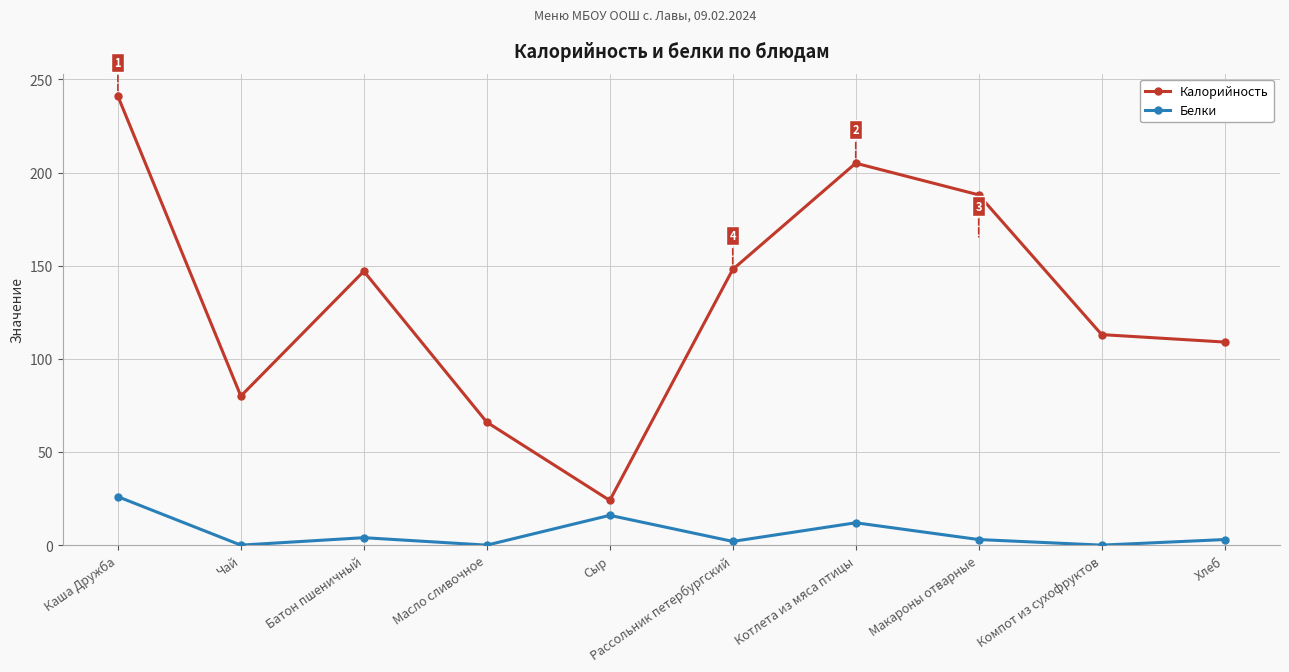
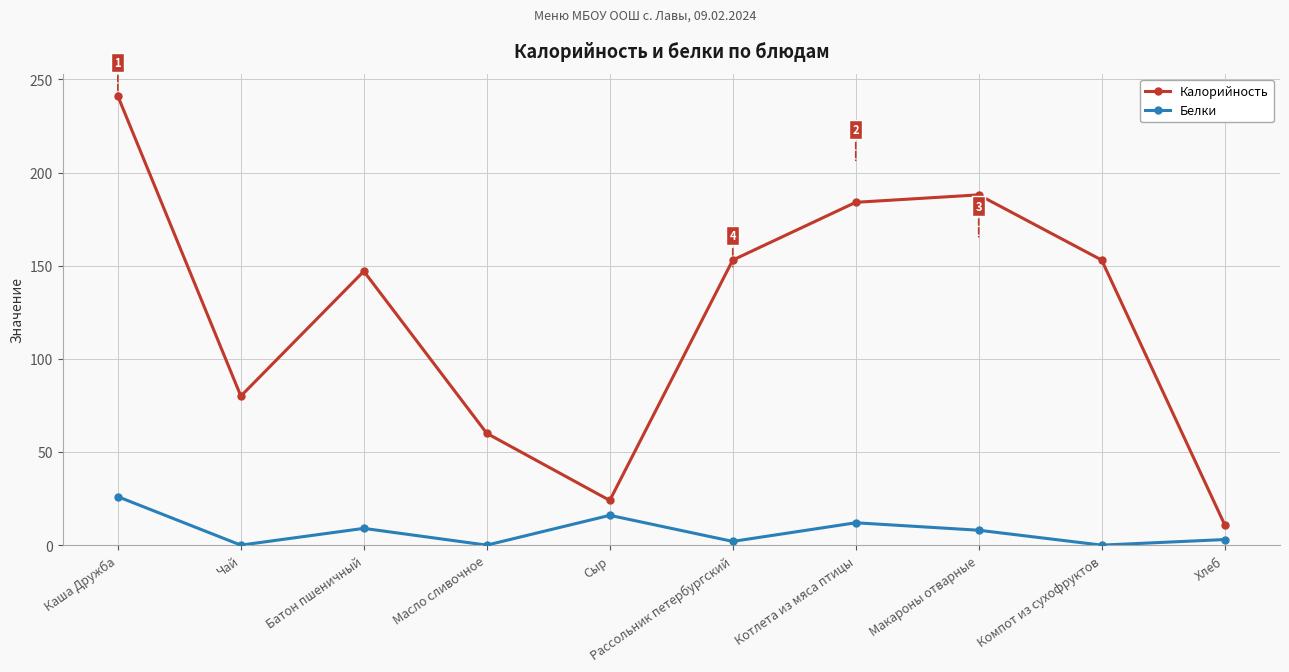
  {
    "Калорийность": {
      "Чай": 80,
      "Батон пшеничный": 147,
-     "Масло сливочное": 66,
+     "Масло сливочное": 60,
      "Сыр": 24,
-     "Рассольник петербургский": 148,
-     "Котлета из мяса птицы": 205,
-     "Компот из сухофруктов": 113,
-     "Хлеб": 109
+     "Рассольник петербургский": 153,
+     "Котлета из мяса птицы": 184,
+     "Компот из сухофруктов": 153,
+     "Хлеб": 11
    },
    "Белки": {
      "Каша Дружба": 26,
      "Чай": 0,
-     "Батон пшеничный": 4,
+     "Батон пшеничный": 9,
      "Масло сливочное": 0,
      "Сыр": 16,
      "Рассольник петербургский": 2,
      "Котлета из мяса птицы": 12,
-     "Макароны отварные": 3,
+     "Макароны отварные": 8,
      "Компот из сухофруктов": 0,
      "Хлеб": 3
    }
  }
